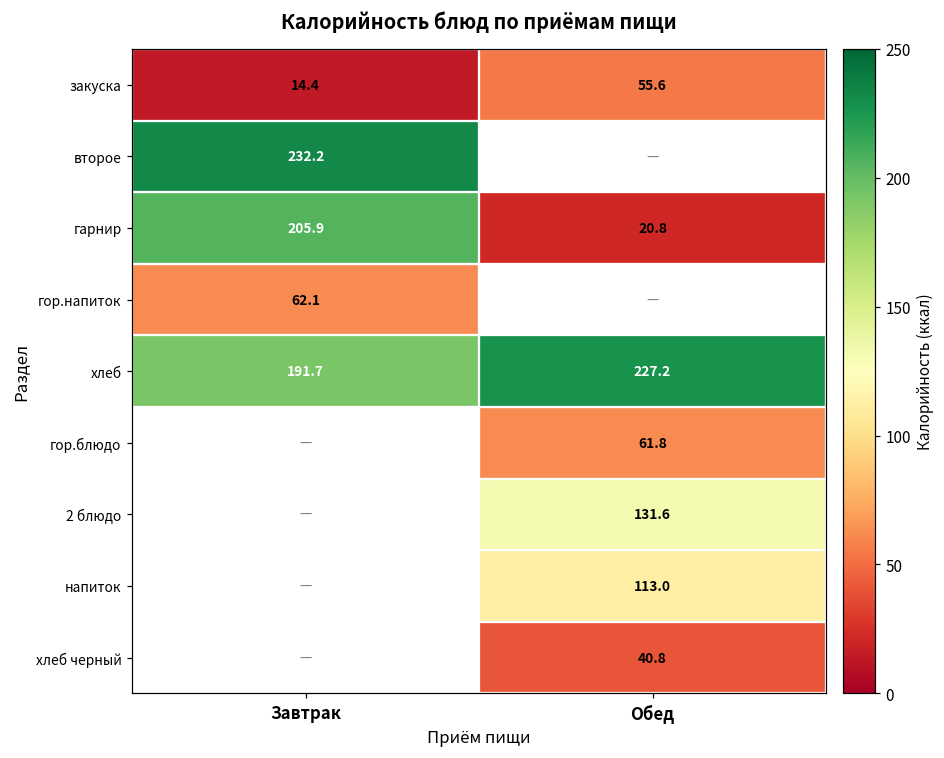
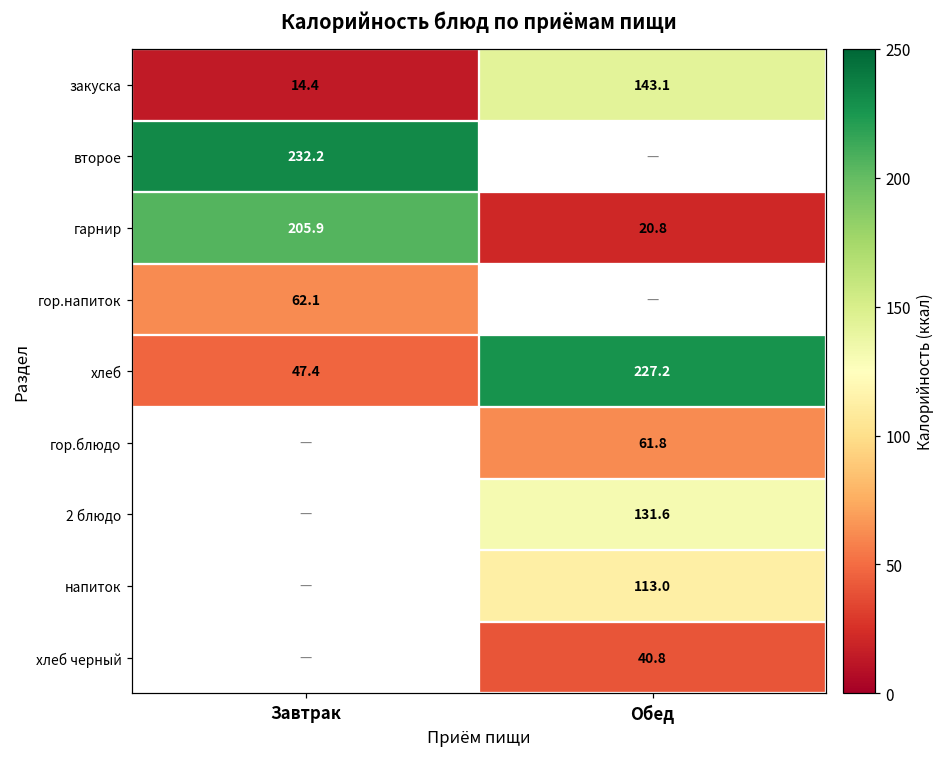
  {
    "закуска": {
      "Завтрак": 14.4,
-     "Обед": 55.6
+     "Обед": 143.1
    },
    "второе": {
      "Завтрак": 232.2
    },
    "гарнир": {
      "Завтрак": 205.9,
      "Обед": 20.8
    },
    "гор.напиток": {
      "Завтрак": 62.1
    },
    "хлеб": {
-     "Завтрак": 191.7,
+     "Завтрак": 47.4,
      "Обед": 227.2
    },
    "гор.блюдо": {
      "Обед": 61.8
    },
    "2 блюдо": {
      "Обед": 131.6
    },
    "напиток": {
      "Обед": 113.0
    },
    "хлеб черный": {
      "Обед": 40.8
    }
  }
